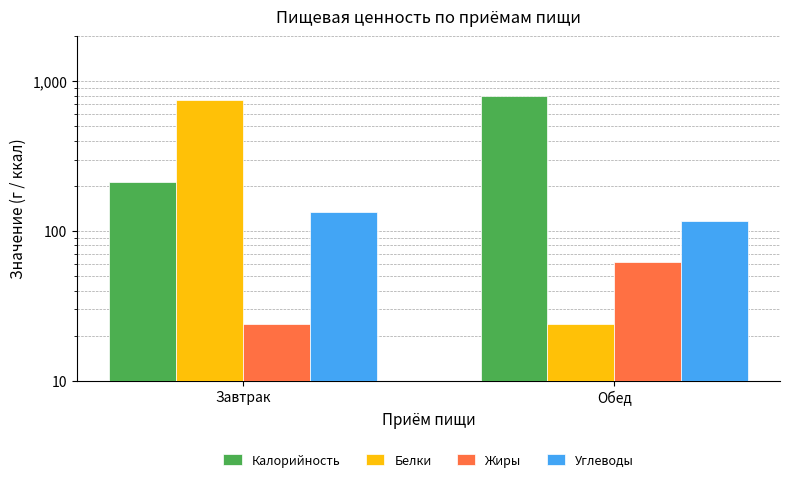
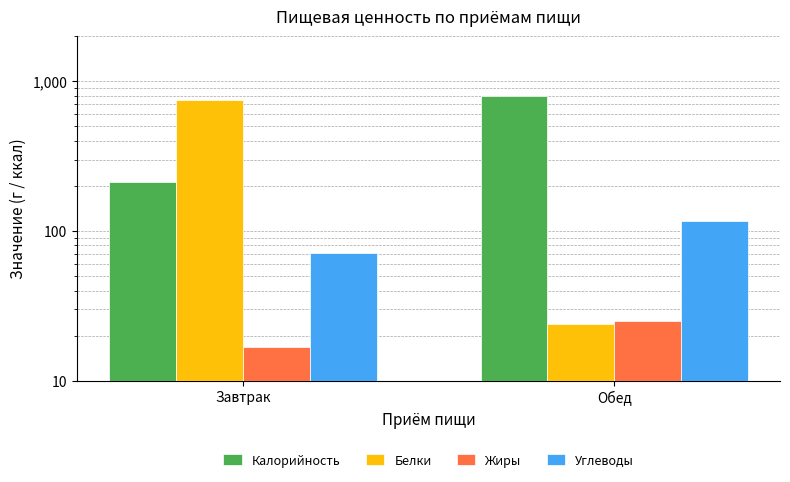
  {
    "Калорийность": {
      "Завтрак": 210,
      "Обед": 800
    },
    "Белки": {
      "Завтрак": 700,
      "Обед": 24
    },
    "Жиры": {
-     "Завтрак": 24,
-     "Обед": 62
+     "Завтрак": 17,
+     "Обед": 25
    },
    "Углеводы": {
-     "Завтрак": 130,
+     "Завтрак": 70,
      "Обед": 120
    }
  }
